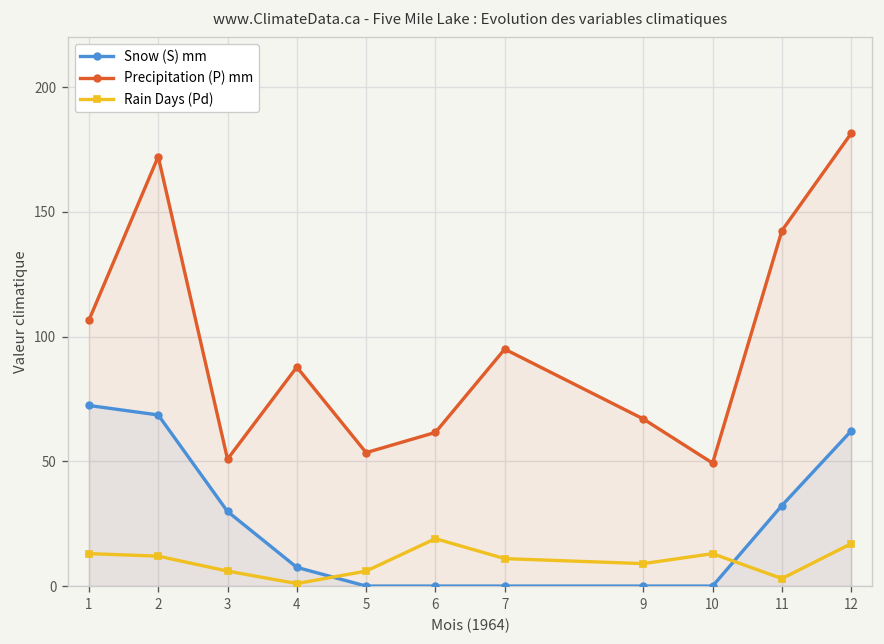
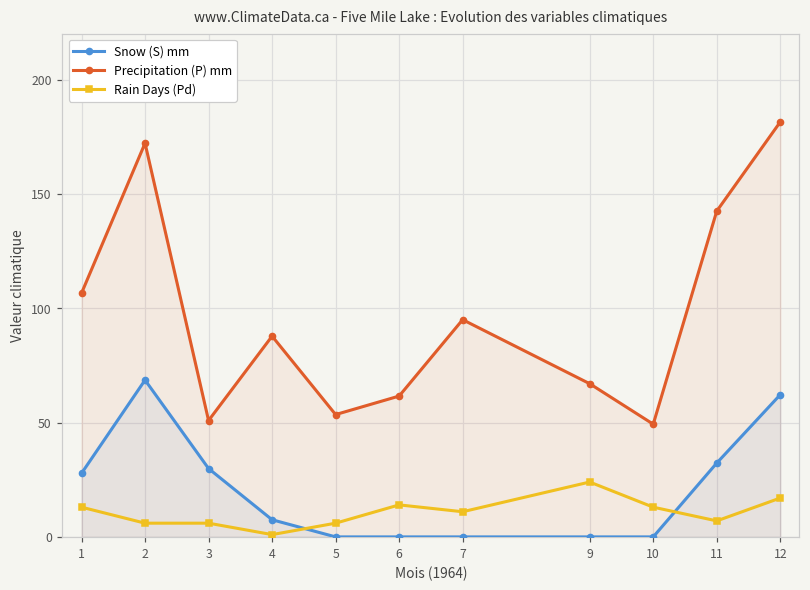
  {
    "Snow (S) mm": {
-     "1": 72,
+     "1": 28,
      "2": 69,
      "3": 30,
      "4": 8,
      "5": 0,
      "6": 0,
      "7": 0,
      "9": 0,
      "10": 0,
      "11": 32,
      "12": 62
    },
    "Precipitation (P) mm": {
      "1": 107,
      "2": 172,
      "3": 51,
      "4": 88,
      "5": 54,
      "6": 62,
      "7": 95,
      "9": 67,
      "10": 49,
      "11": 143,
      "12": 182
    },
    "Rain Days (Pd)": {
      "1": 13,
-     "2": 12,
+     "2": 6,
      "3": 6,
      "4": 1,
      "5": 6,
-     "6": 19,
+     "6": 14,
      "7": 11,
-     "9": 9,
+     "9": 24,
      "10": 13,
-     "11": 3,
+     "11": 7,
      "12": 17
    }
  }
